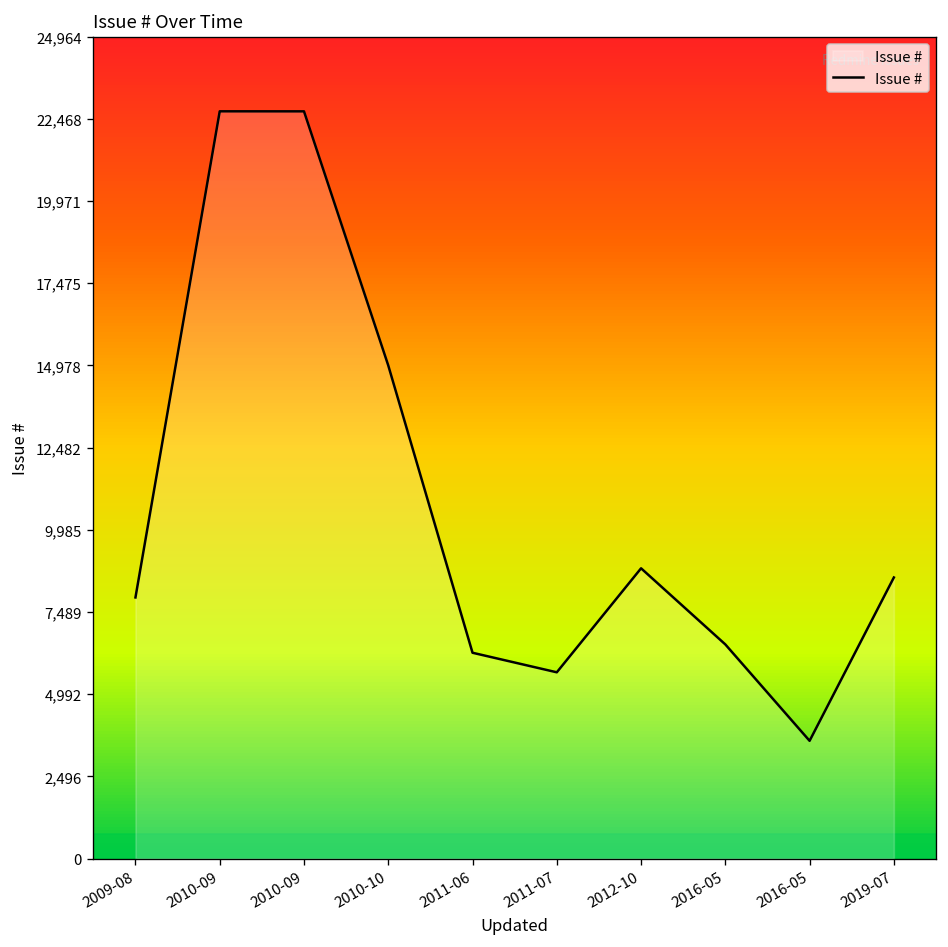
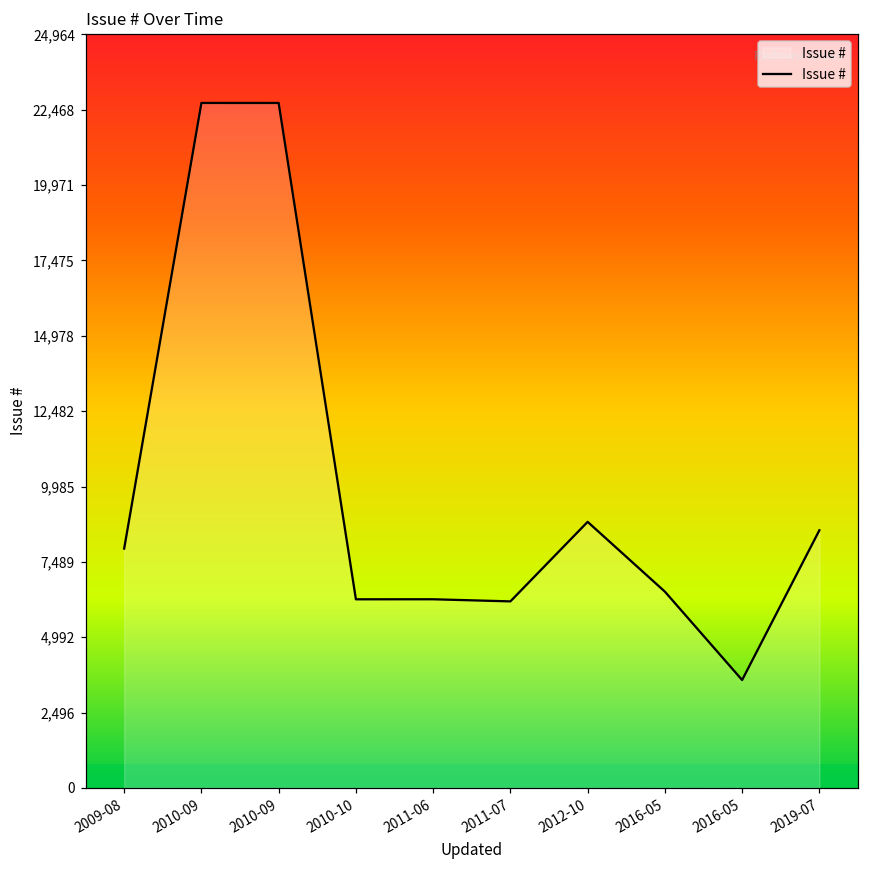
  {
    "2009-08": "7,900",
-   "2010-10": "15,000",
+   "2010-10": "6,200",
    "2011-06": "6,300",
-   "2011-07": "5,700",
+   "2011-07": "6,200",
    "2012-10": "8,800",
    "2019-07": "8,500"
  }
